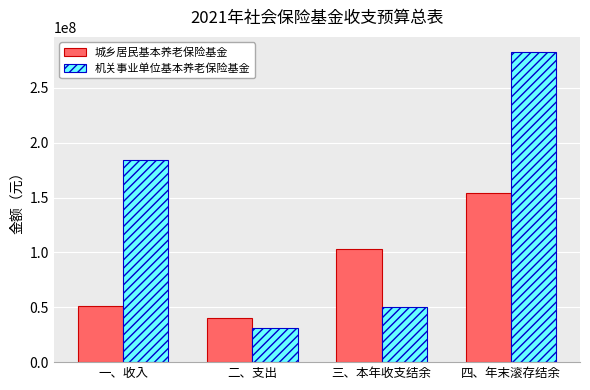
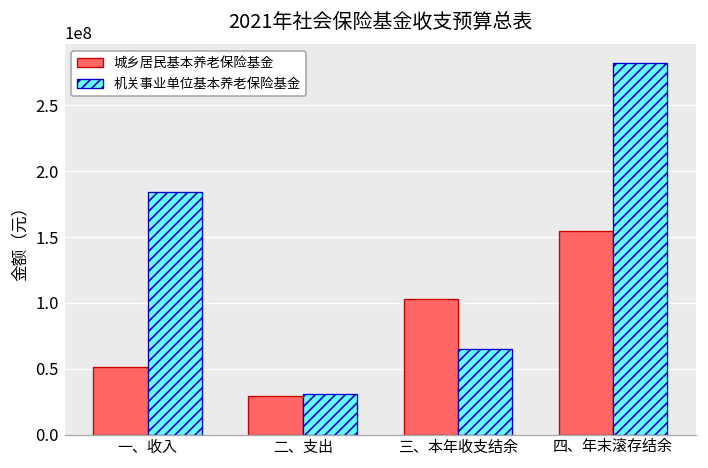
  {
    "城乡居民基本养老保险基金": {
      "一、收入": 51000000,
-     "二、支出": 40000000,
+     "二、支出": 29000000,
      "三、本年收支结余": 103000000,
      "四、年末滚存结余": 155000000
    },
    "机关事业单位基本养老保险基金": {
      "一、收入": 184000000,
      "二、支出": 31000000,
-     "三、本年收支结余": 50000000,
+     "三、本年收支结余": 65000000,
      "四、年末滚存结余": 282000000
    }
  }
